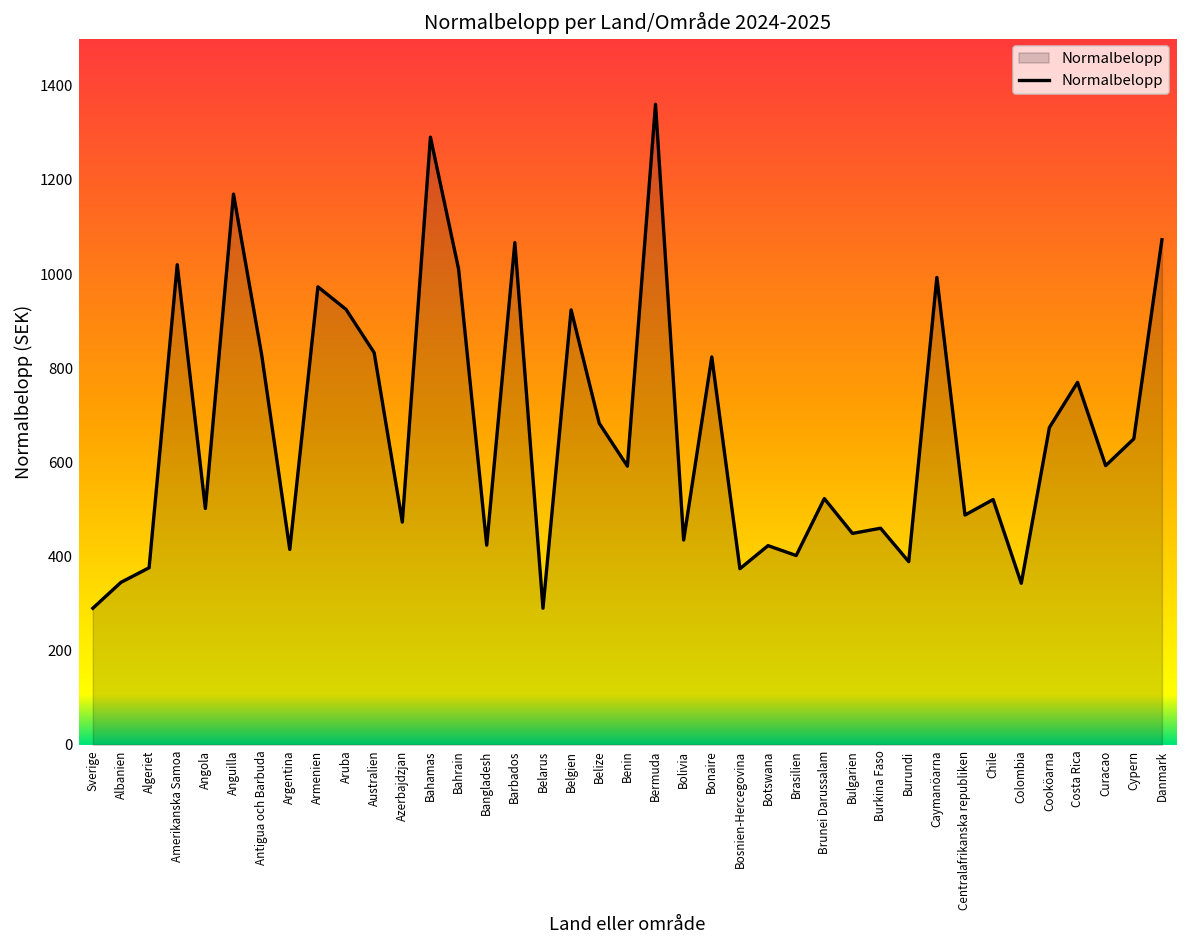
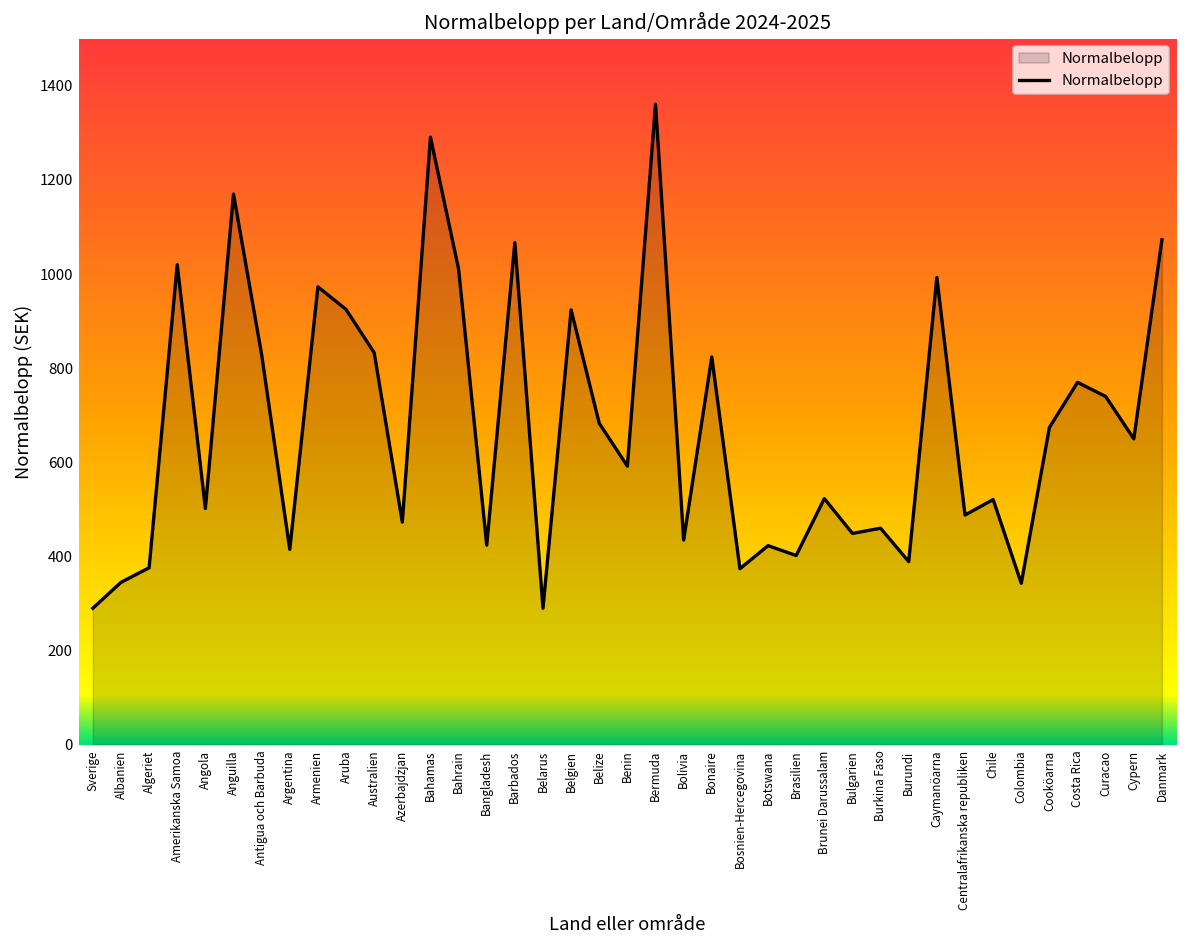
  {
    "Sverige": 290,
    "Albanien": 350,
    "Algeriet": 380,
    "Amerikanska Samoa": 1020,
    "Angola": 500,
    "Anguilla": 1170,
    "Antigua och Barbuda": 830,
    "Argentina": 420,
    "Armenien": 970,
    "Aruba": 930,
    "Australien": 830,
    "Azerbajdzjan": 470,
    "Bahamas": 1290,
    "Bahrain": 1010,
    "Bangladesh": 420,
    "Barbados": 1070,
    "Belarus": 290,
    "Belgien": 920,
    "Belize": 680,
    "Benin": 590,
    "Bermuda": 1360,
    "Bolivia": 440,
    "Bonaire": 820,
    "Bosnien-Hercegovina": 370,
    "Botswana": 420,
    "Brasilien": 400,
    "Brunei Darussalam": 520,
    "Bulgarien": 450,
    "Burkina Faso": 460,
    "Burundi": 390,
    "Caymanöarna": 990,
    "Centralafrikanska republiken": 490,
    "Chile": 520,
    "Colombia": 340,
    "Cooköarna": 670,
    "Costa Rica": 770,
-   "Curacao": 590,
+   "Curacao": 740,
    "Cypern": 650,
    "Danmark": 1070
  }
